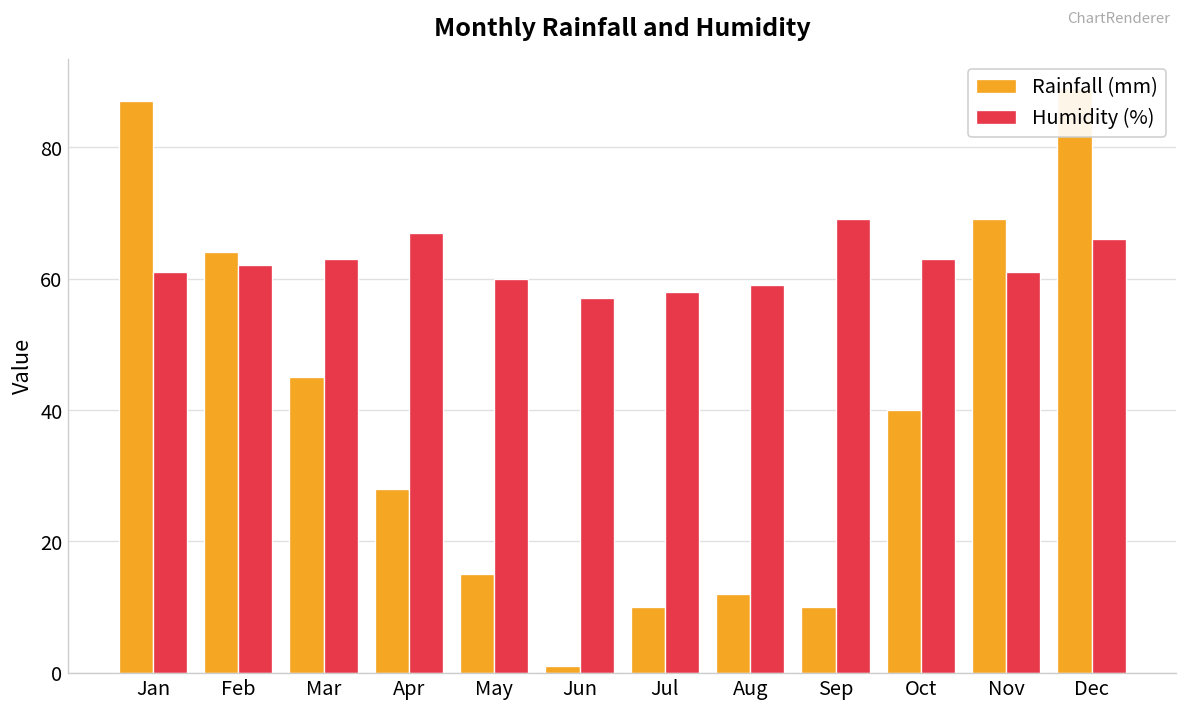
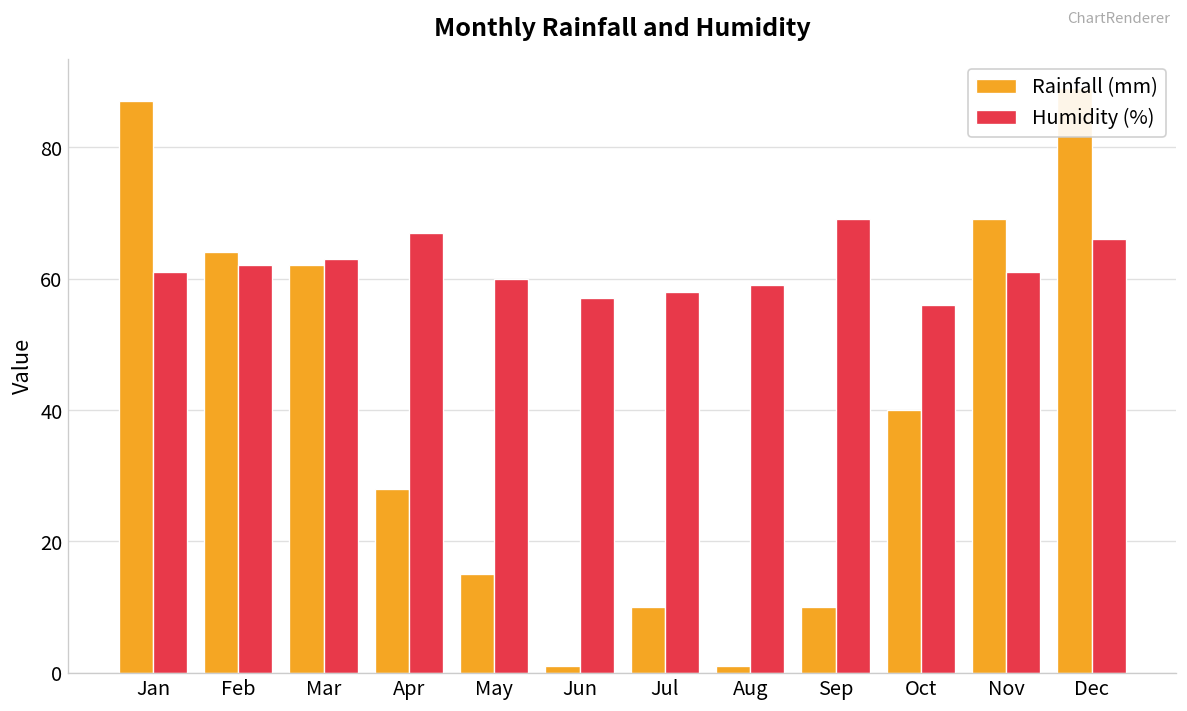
  {
    "Rainfall (mm)": {
      "Jan": 87,
      "Feb": 64,
-     "Mar": 45,
+     "Mar": 62,
      "Apr": 28,
      "May": 15,
      "Jun": 1,
      "Jul": 10,
-     "Aug": 12,
+     "Aug": 1,
      "Sep": 10,
      "Oct": 40,
      "Nov": 69
    },
    "Humidity (%)": {
      "Jan": 61,
      "Feb": 62,
      "Mar": 63,
      "Apr": 67,
      "May": 60,
      "Jun": 57,
      "Jul": 58,
      "Aug": 59,
      "Sep": 69,
-     "Oct": 63,
+     "Oct": 56,
      "Nov": 61,
      "Dec": 66
    }
  }
